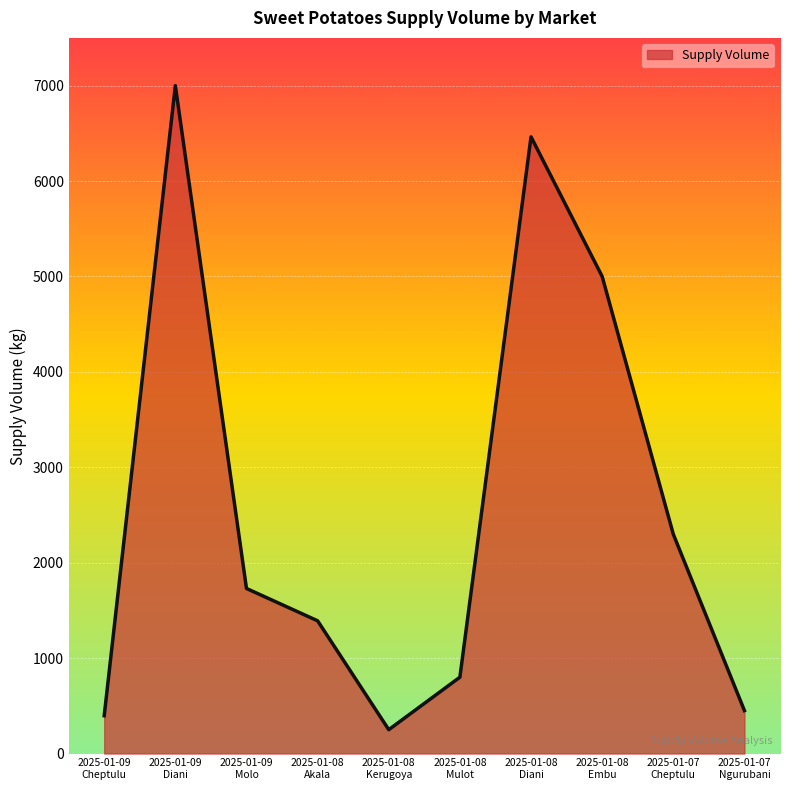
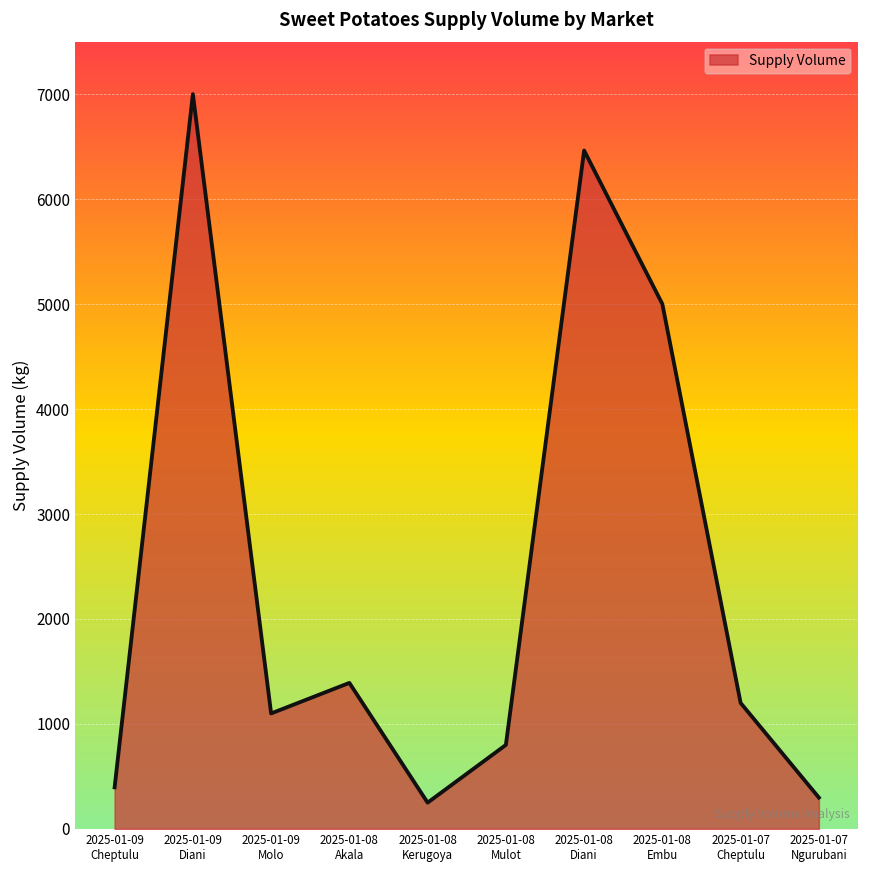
  {
    "2025-01-09 Cheptulu": 400,
    "2025-01-09 Diani": 7000,
-   "2025-01-09 Molo": 1700,
+   "2025-01-09 Molo": 1100,
    "2025-01-08 Akala": 1400,
    "2025-01-08 Kerugoya": 300,
    "2025-01-08 Mulot": 800,
    "2025-01-08 Diani": 6500,
    "2025-01-08 Embu": 5000,
-   "2025-01-07 Cheptulu": 2300,
-   "2025-01-07 Ngurubani": 500
+   "2025-01-07 Cheptulu": 1200,
+   "2025-01-07 Ngurubani": 300
  }
